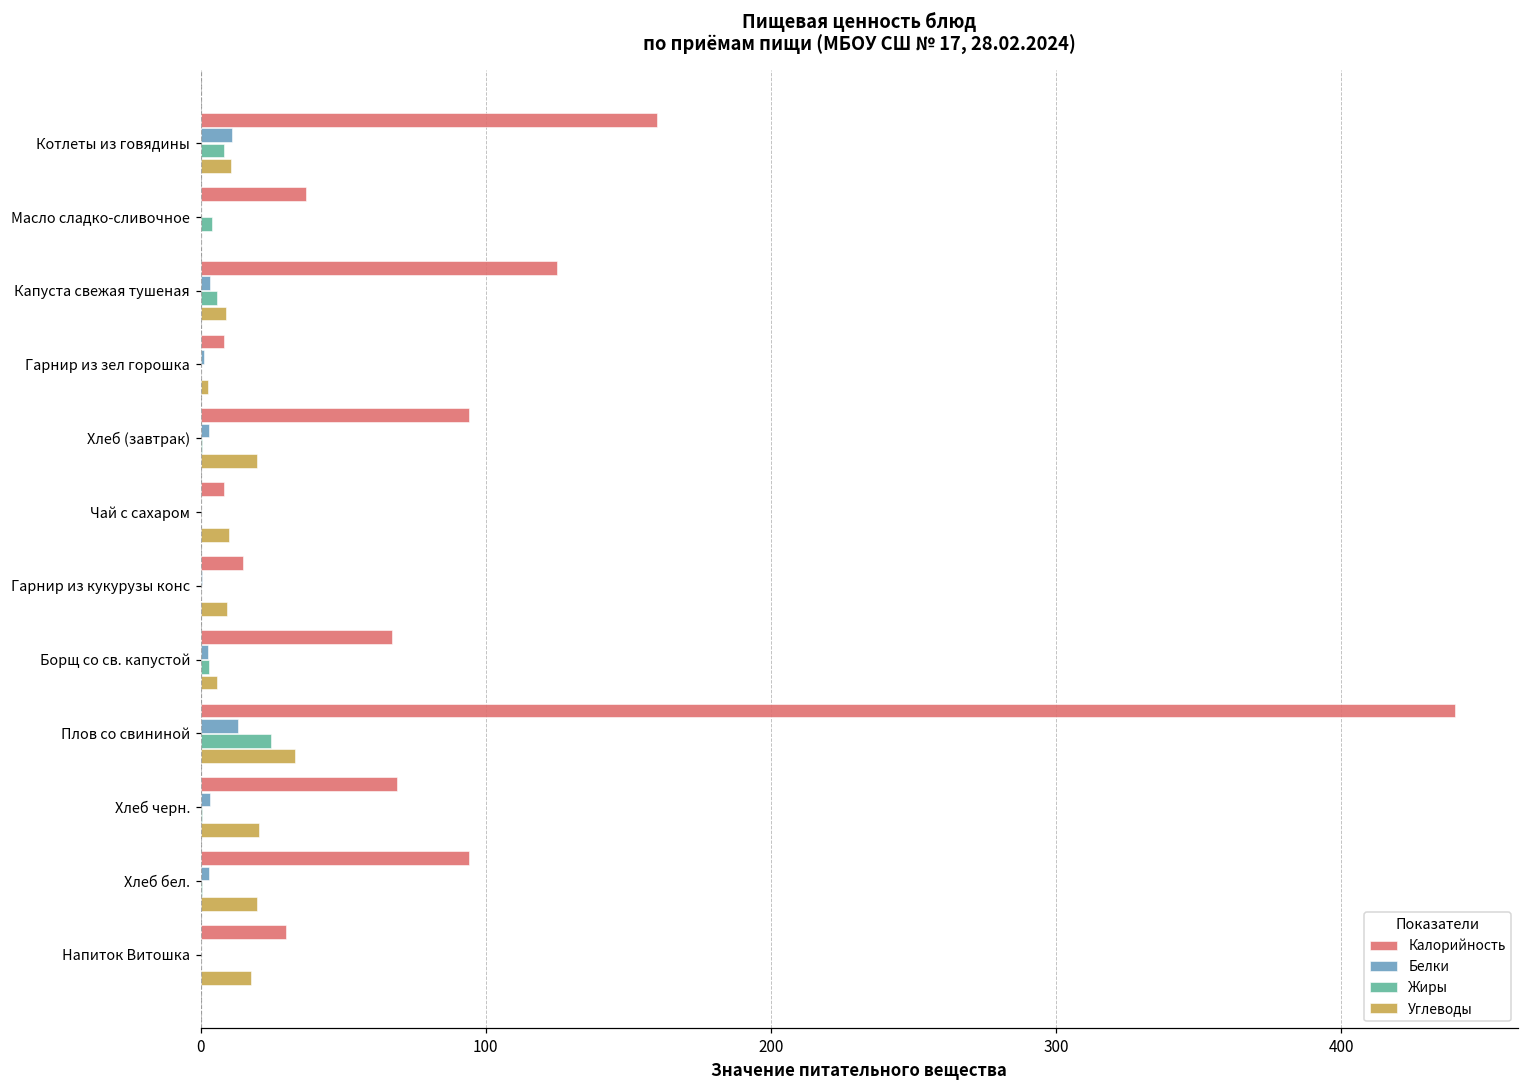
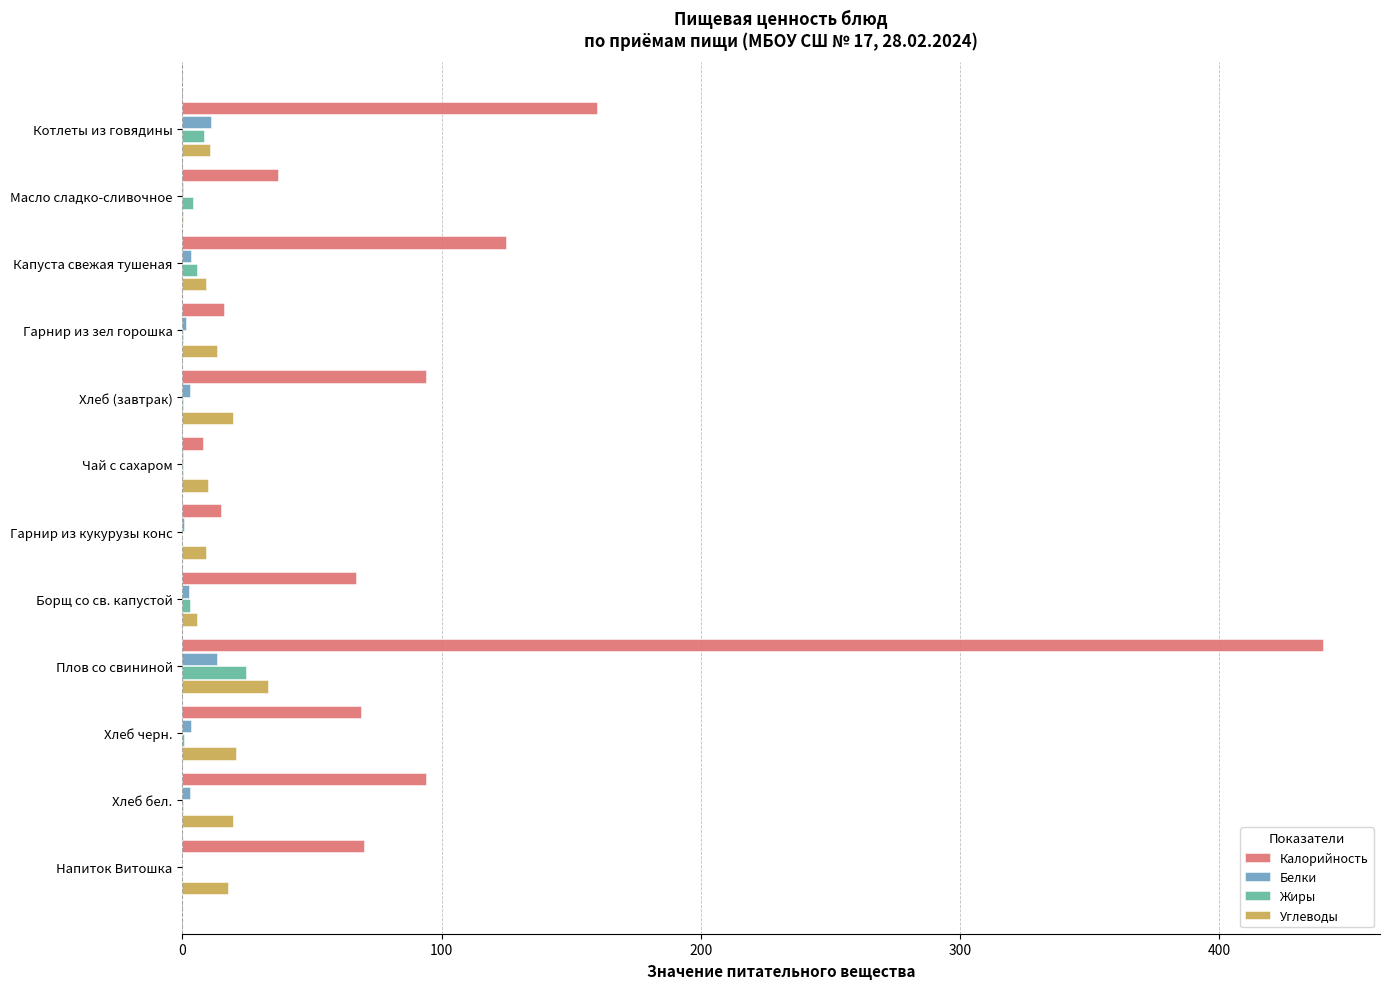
  {
    "Калорийность": {
      "Котлеты из говядины": 160,
      "Масло сладко-сливочное": 37,
      "Капуста свежая тушеная": 125,
-     "Гарнир из зел горошка": 8,
+     "Гарнир из зел горошка": 16,
      "Хлеб (завтрак)": 94,
      "Чай с сахаром": 8,
      "Гарнир из кукурузы конс": 15,
      "Борщ со св. капустой": 67,
      "Плов со свининой": 440,
      "Хлеб черн.": 69,
      "Хлеб бел.": 94,
-     "Напиток Витошка": 30
+     "Напиток Витошка": 70
    },
    "Углеводы": {
      "Котлеты из говядины": 11,
      "Капуста свежая тушеная": 9,
-     "Гарнир из зел горошка": 3,
+     "Гарнир из зел горошка": 14,
      "Хлеб (завтрак)": 20,
      "Чай с сахаром": 10,
      "Гарнир из кукурузы конс": 9,
      "Борщ со св. капустой": 6,
      "Плов со свининой": 33,
      "Хлеб черн.": 21,
      "Хлеб бел.": 20,
      "Напиток Витошка": 17
    }
  }
